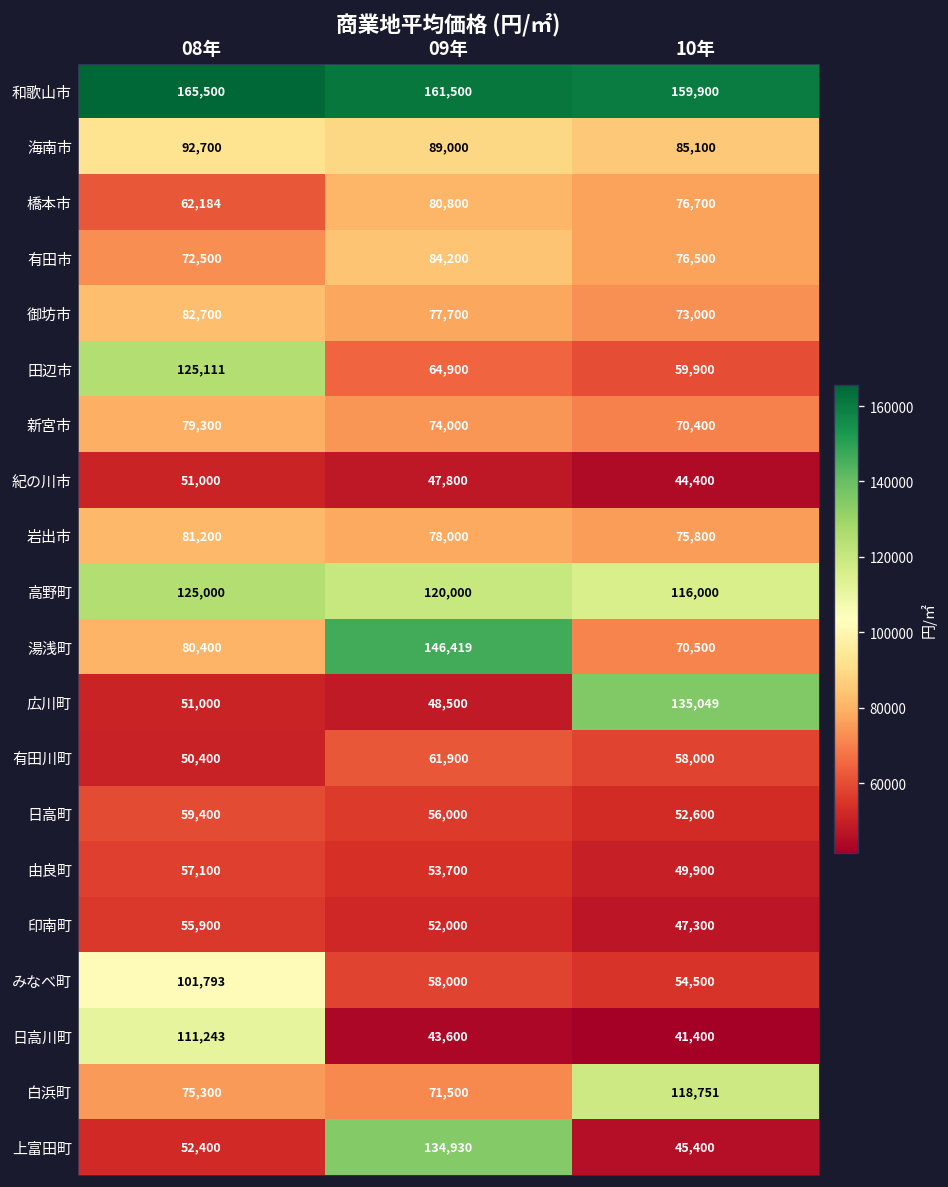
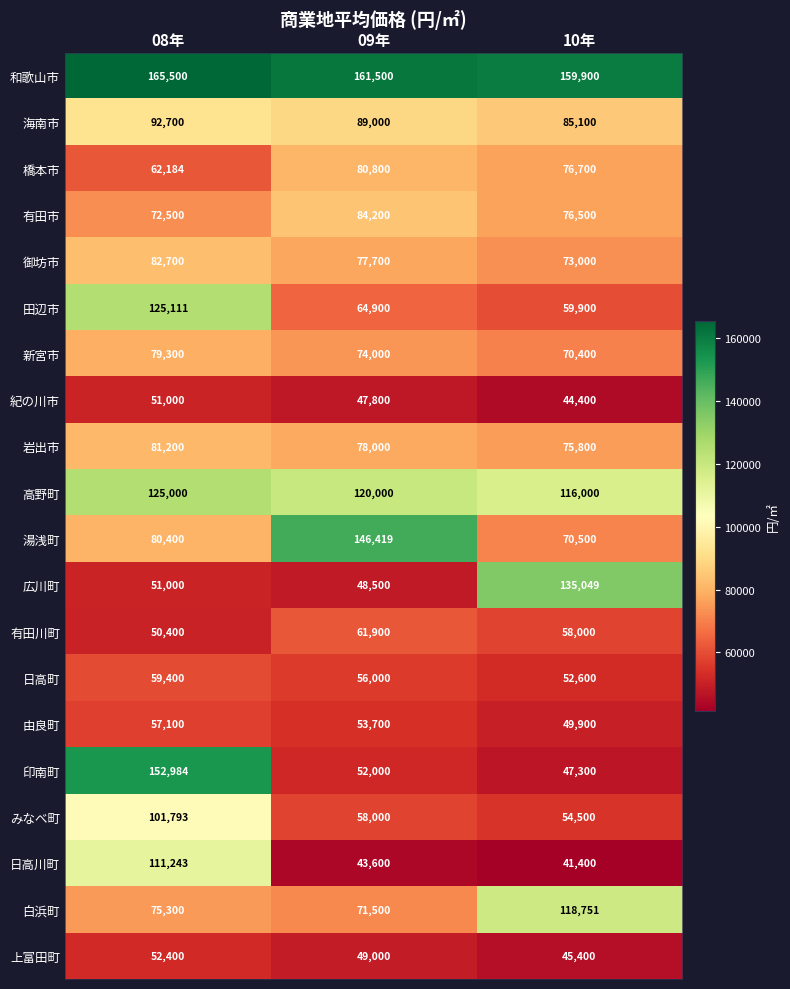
  {
    "和歌山市": {
      "08年": "165,500",
      "09年": "161,500",
      "10年": "159,900"
    },
    "海南市": {
      "08年": "92,700",
      "09年": "89,000",
      "10年": "85,100"
    },
    "橋本市": {
      "08年": "62,184",
      "09年": "80,800",
      "10年": "76,700"
    },
    "有田市": {
      "08年": "72,500",
      "09年": "84,200",
      "10年": "76,500"
    },
    "御坊市": {
      "08年": "82,700",
      "09年": "77,700",
      "10年": "73,000"
    },
    "田辺市": {
      "08年": "125,111",
      "09年": "64,900",
      "10年": "59,900"
    },
    "新宮市": {
      "08年": "79,300",
      "09年": "74,000",
      "10年": "70,400"
    },
    "紀の川市": {
      "08年": "51,000",
      "09年": "47,800",
      "10年": "44,400"
    },
    "岩出市": {
      "08年": "81,200",
      "09年": "78,000",
      "10年": "75,800"
    },
    "高野町": {
      "08年": "125,000",
      "09年": "120,000",
      "10年": "116,000"
    },
    "湯浅町": {
      "08年": "80,400",
      "09年": "146,419",
      "10年": "70,500"
    },
    "広川町": {
      "08年": "51,000",
      "09年": "48,500",
      "10年": "135,049"
    },
    "有田川町": {
      "08年": "50,400",
      "09年": "61,900",
      "10年": "58,000"
    },
    "日高町": {
      "08年": "59,400",
      "09年": "56,000",
      "10年": "52,600"
    },
    "由良町": {
      "08年": "57,100",
      "09年": "53,700",
      "10年": "49,900"
    },
    "印南町": {
-     "08年": "55,900",
+     "08年": "152,984",
      "09年": "52,000",
      "10年": "47,300"
    },
    "みなべ町": {
      "08年": "101,793",
      "09年": "58,000",
      "10年": "54,500"
    },
    "日高川町": {
      "08年": "111,243",
      "09年": "43,600",
      "10年": "41,400"
    },
    "白浜町": {
      "08年": "75,300",
      "09年": "71,500",
      "10年": "118,751"
    },
    "上富田町": {
      "08年": "52,400",
-     "09年": "134,930",
+     "09年": "49,000",
      "10年": "45,400"
    }
  }
